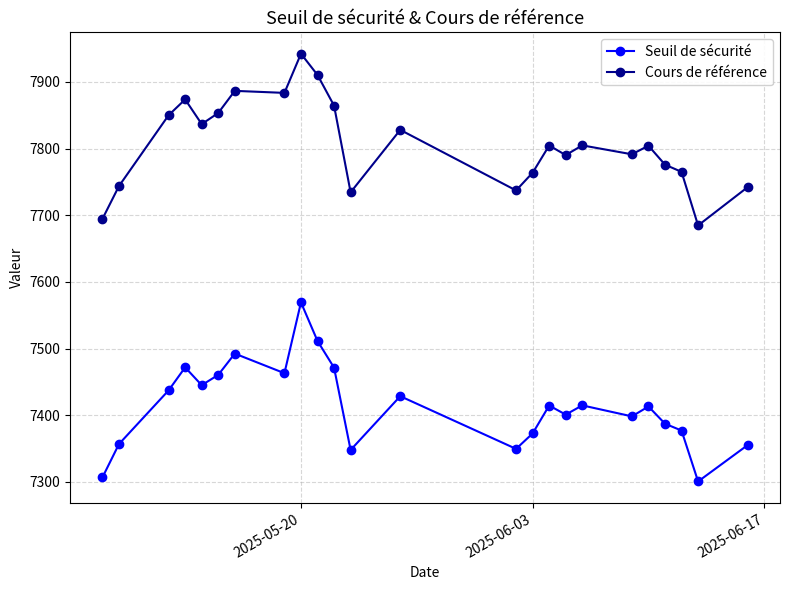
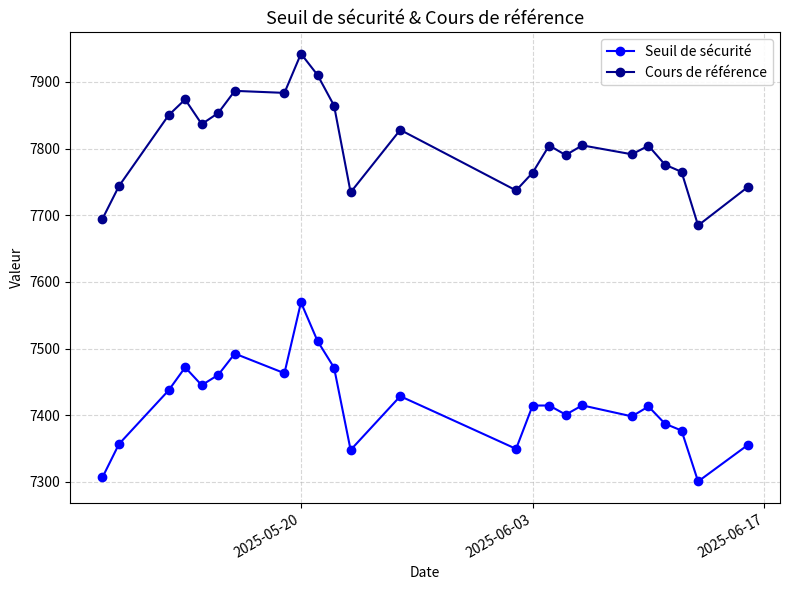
  {
    "Seuil de sécurité": {
      "2025-05-20": 7570,
-     "2025-06-03": 7370
+     "2025-06-03": 7410
    },
    "Cours de référence": {
      "2025-05-20": 7940,
      "2025-06-03": 7760
    }
  }
